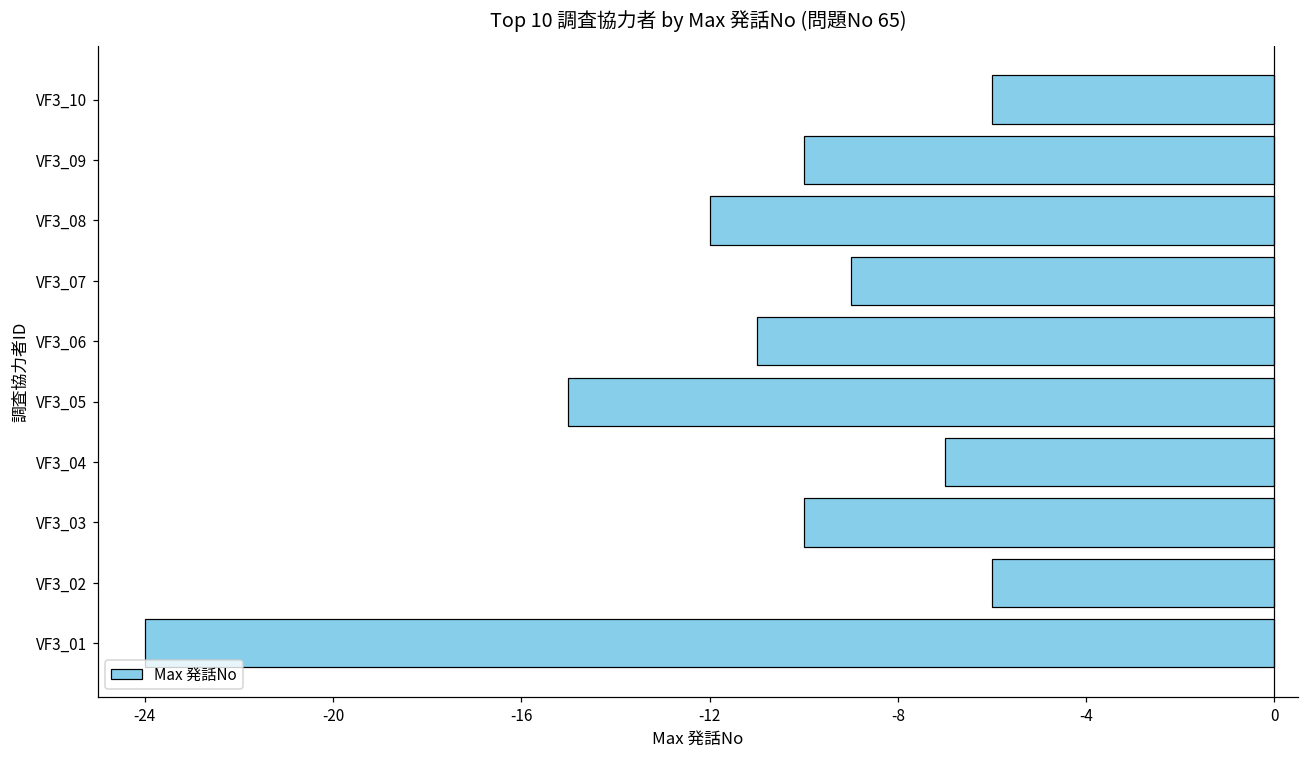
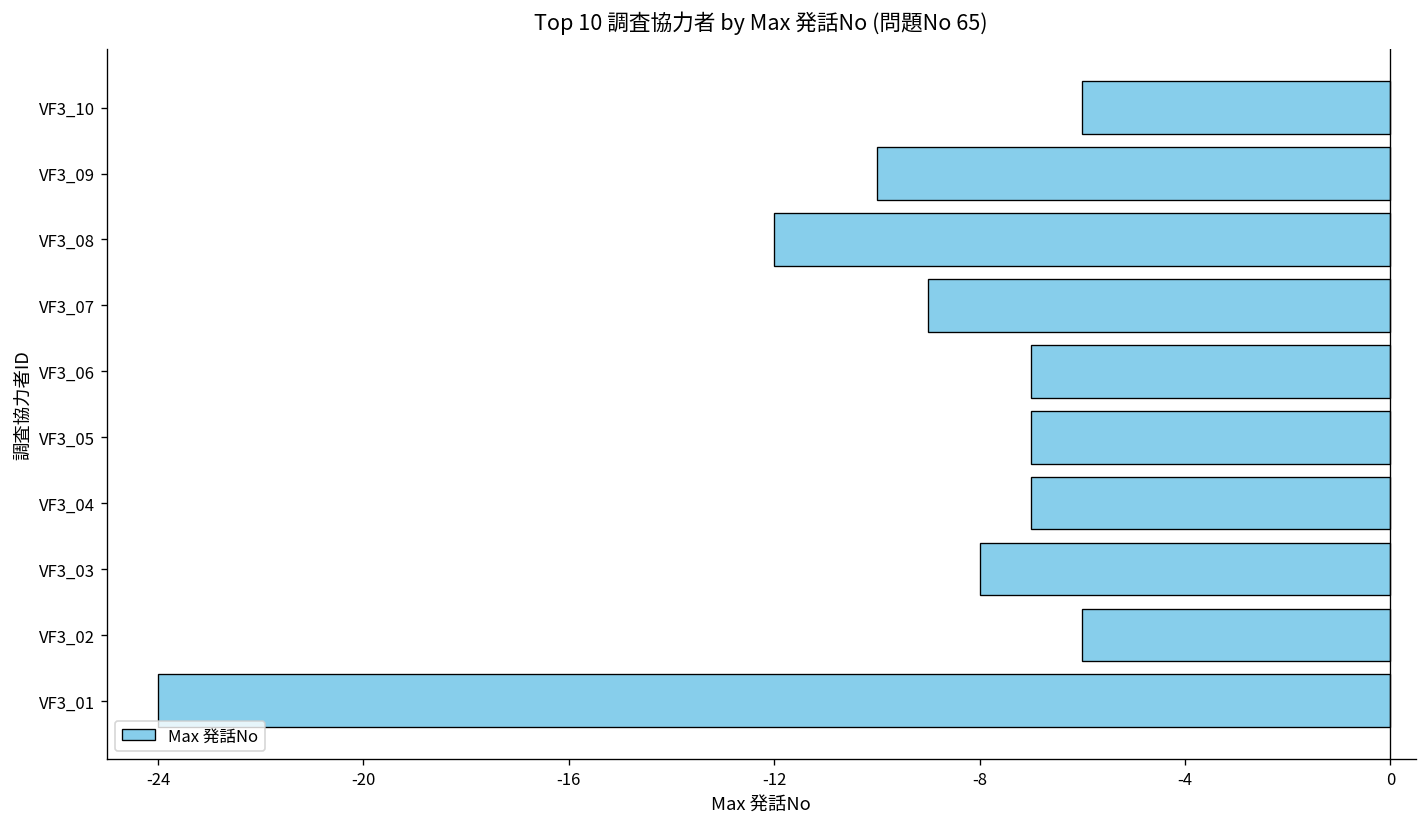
  {
    "VF3_10": -6.0,
    "VF3_09": -10.0,
    "VF3_08": -12.0,
    "VF3_07": -9.0,
-   "VF3_06": -11.0,
-   "VF3_05": -15.0,
+   "VF3_06": -7.0,
+   "VF3_05": -7.0,
    "VF3_04": -7.0,
-   "VF3_03": -10.0,
+   "VF3_03": -8.0,
    "VF3_02": -6.0,
    "VF3_01": -24.0
  }
